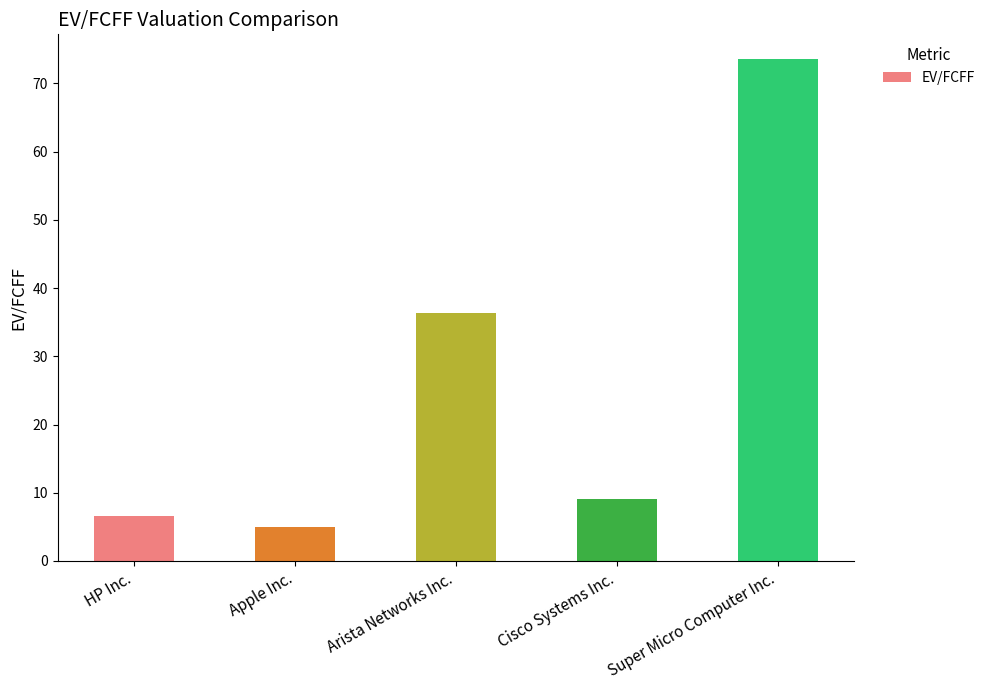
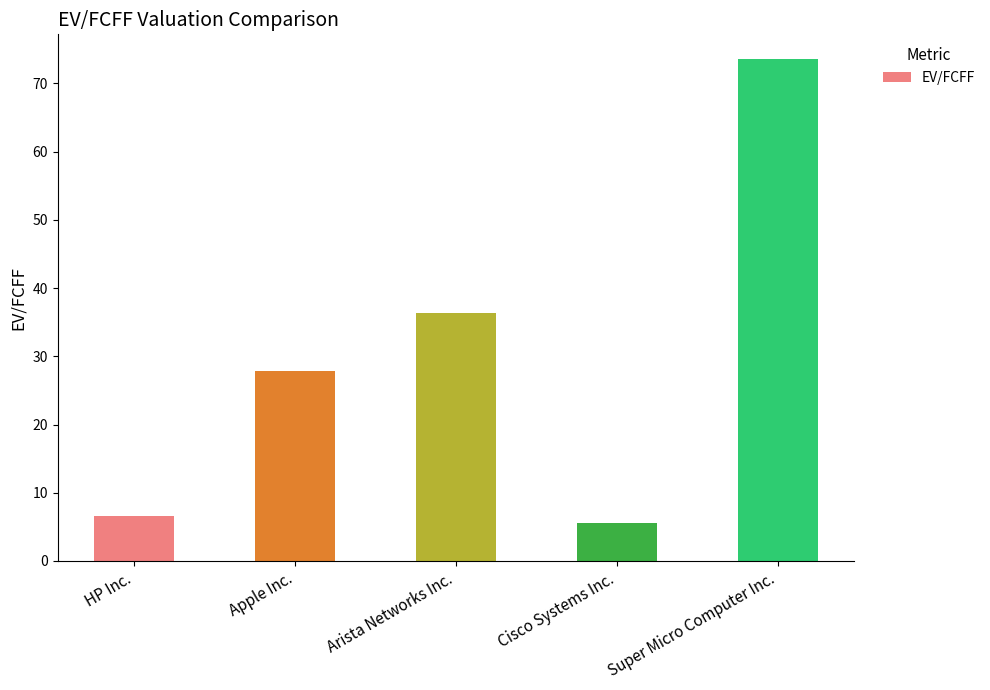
  {
    "HP Inc.": 7,
-   "Apple Inc.": 5,
+   "Apple Inc.": 28,
    "Arista Networks Inc.": 36,
-   "Cisco Systems Inc.": 9,
+   "Cisco Systems Inc.": 6,
    "Super Micro Computer Inc.": 74
  }
